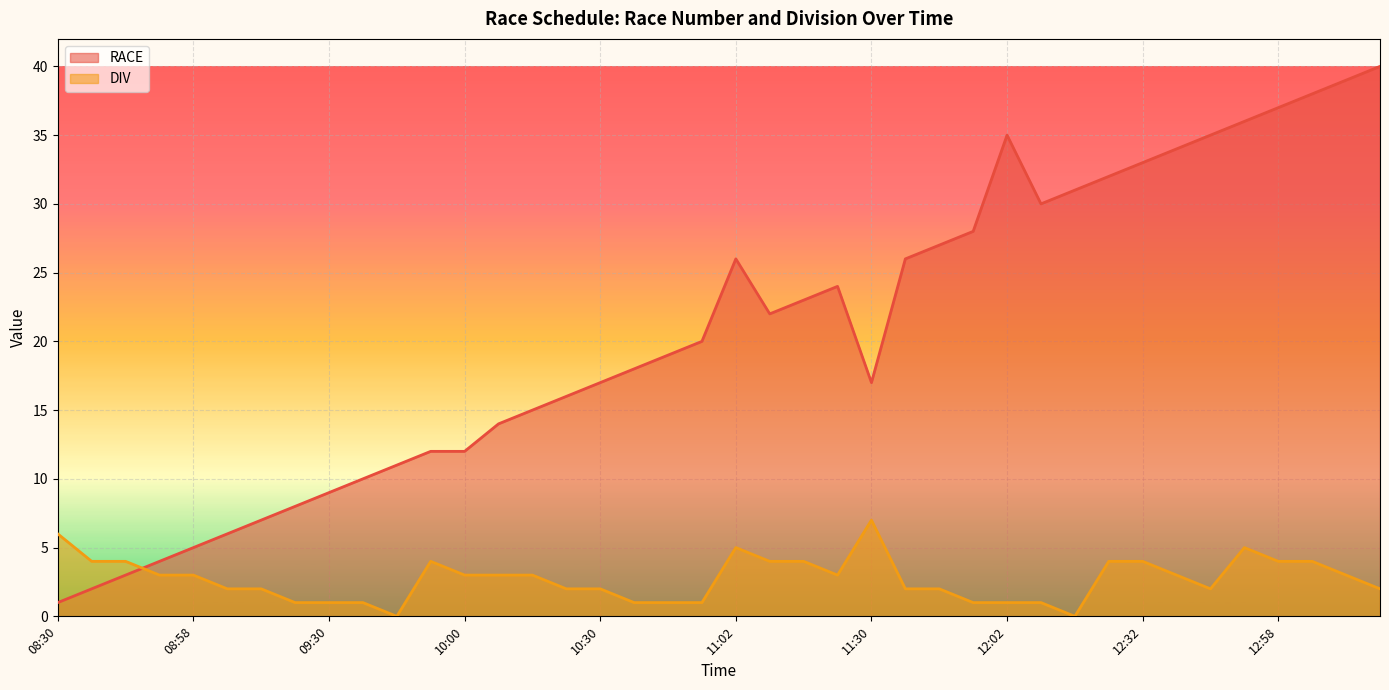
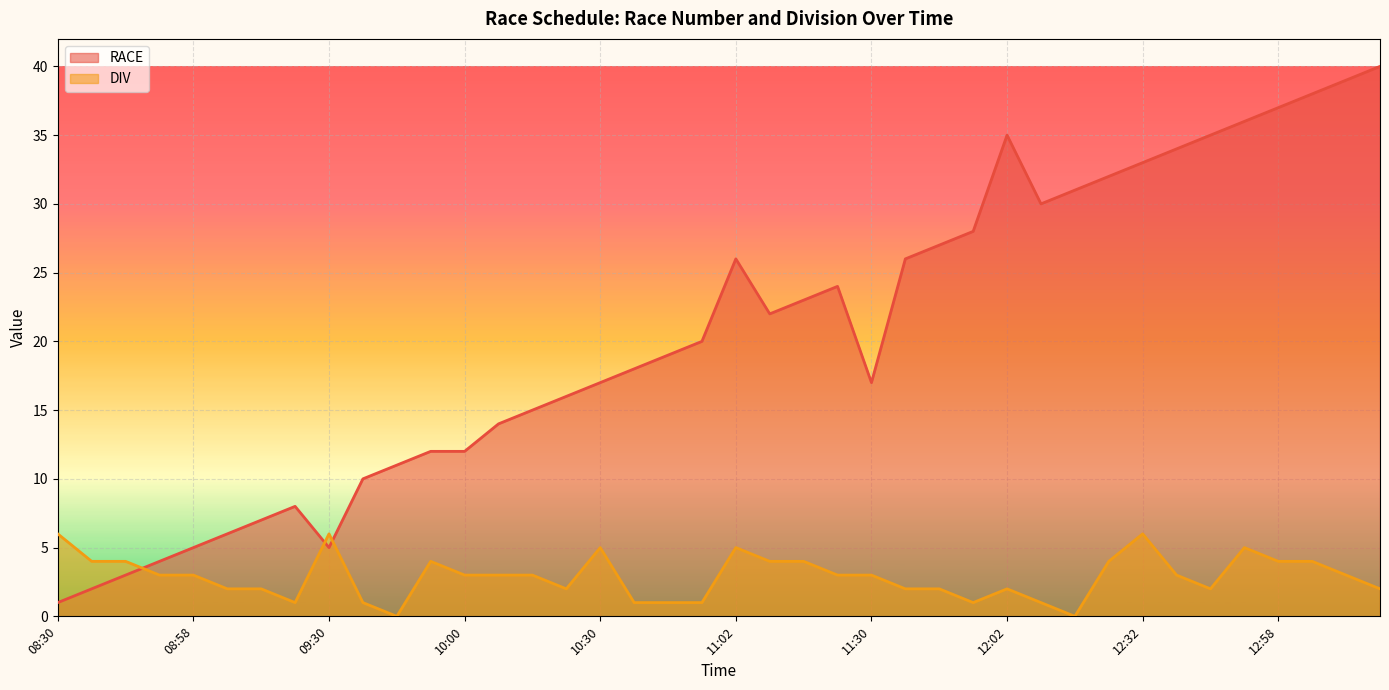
  {
    "RACE": {
      "08:30": 1,
      "08:58": 5,
-     "09:30": 9,
+     "09:30": 5,
      "10:00": 12,
      "10:30": 17,
      "11:02": 26,
      "11:30": 17,
      "12:02": 35,
      "12:32": 33,
      "12:58": 37
    },
    "DIV": {
      "08:30": 6,
      "08:58": 3,
-     "09:30": 1,
+     "09:30": 6,
      "10:00": 3,
-     "10:30": 2,
+     "10:30": 5,
      "11:02": 5,
-     "11:30": 7,
-     "12:02": 1,
-     "12:32": 4,
+     "11:30": 3,
+     "12:02": 2,
+     "12:32": 6,
      "12:58": 4
    }
  }
